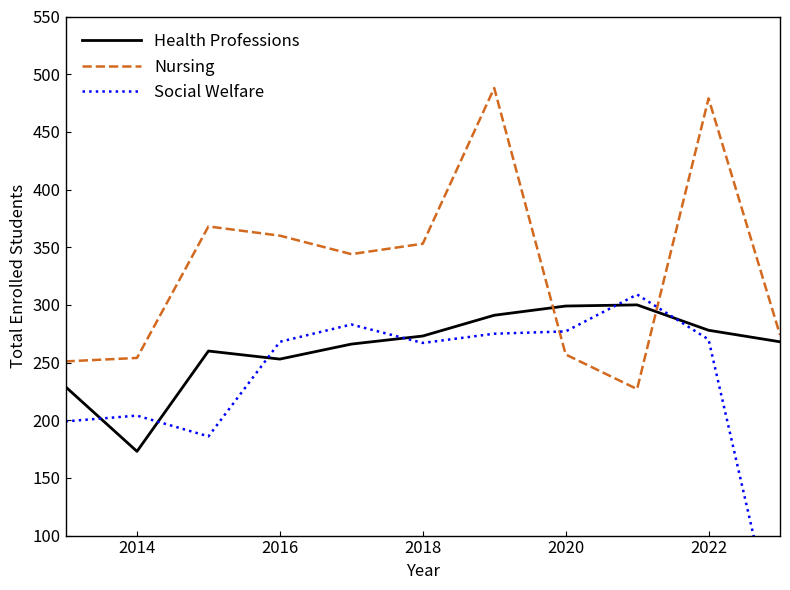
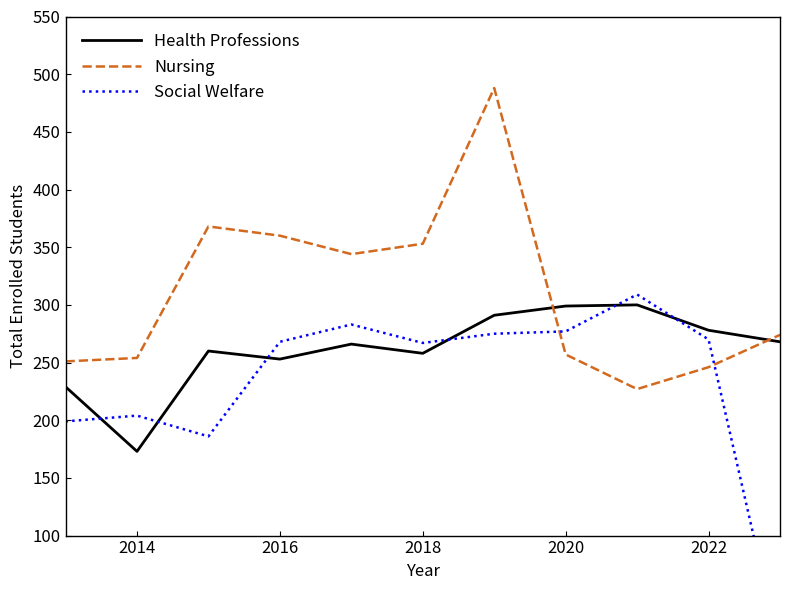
  {
    "Health Professions": {
      "2014": 173,
      "2016": 253,
-     "2018": 273,
+     "2018": 258,
      "2020": 299,
      "2022": 278
    },
    "Nursing": {
      "2014": 254,
      "2016": 360,
      "2018": 353,
      "2020": 257,
-     "2022": 479
+     "2022": 246
    },
    "Social Welfare": {
      "2014": 204,
      "2016": 268,
      "2018": 267,
      "2020": 277,
      "2022": 270
    }
  }
